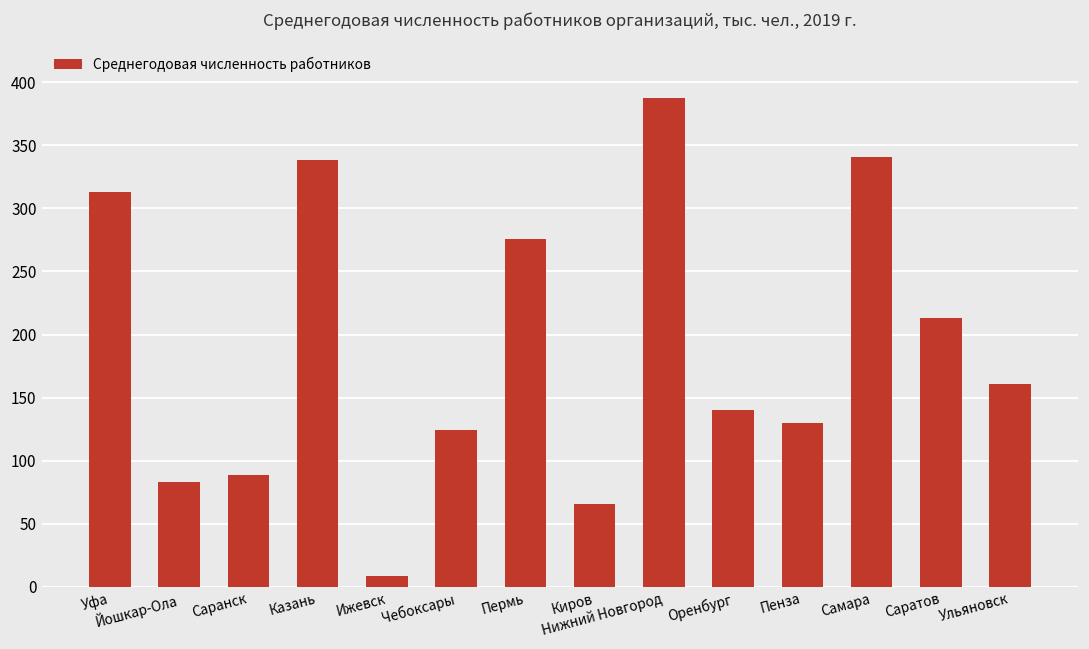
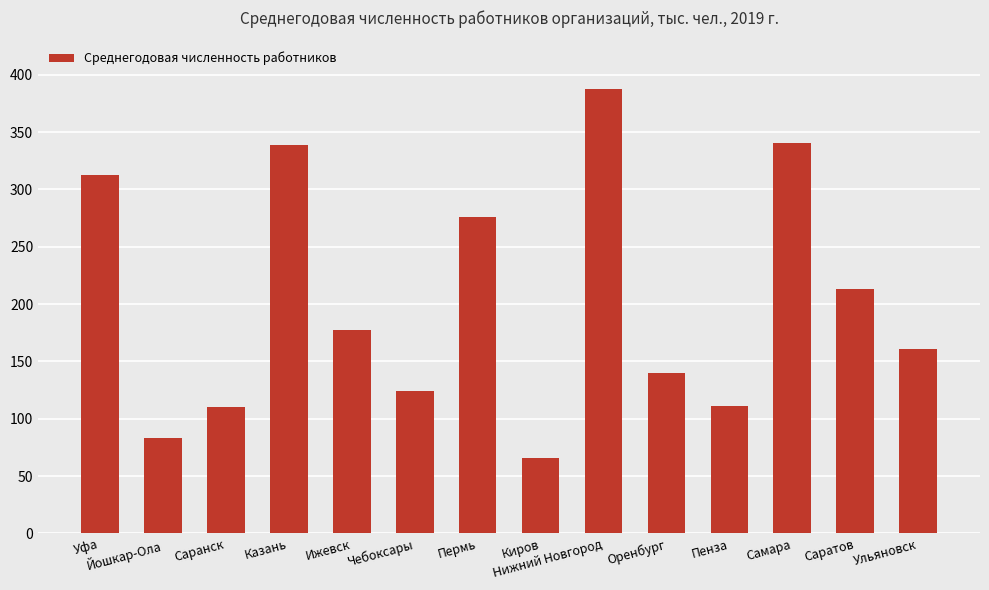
  {
    "Уфа": 313,
    "Йошкар-Ола": 83,
-   "Саранск": 89,
+   "Саранск": 110,
    "Казань": 339,
-   "Ижевск": 9,
+   "Ижевск": 178,
    "Чебоксары": 125,
    "Пермь": 276,
    "Киров": 66,
    "Нижний Новгород": 388,
    "Оренбург": 140,
-   "Пенза": 130,
+   "Пенза": 111,
    "Самара": 341,
    "Саратов": 213,
    "Ульяновск": 161
  }
